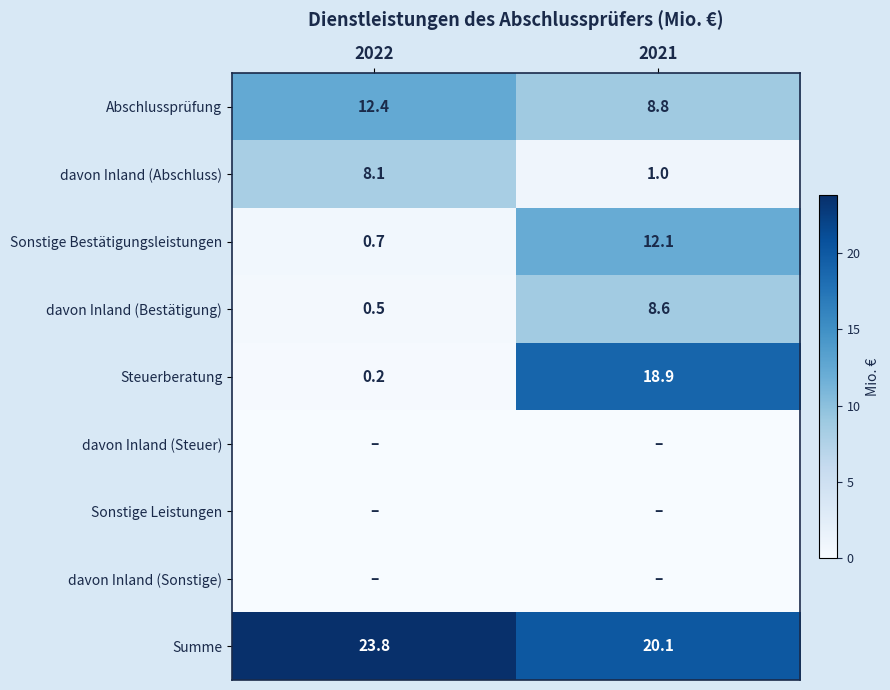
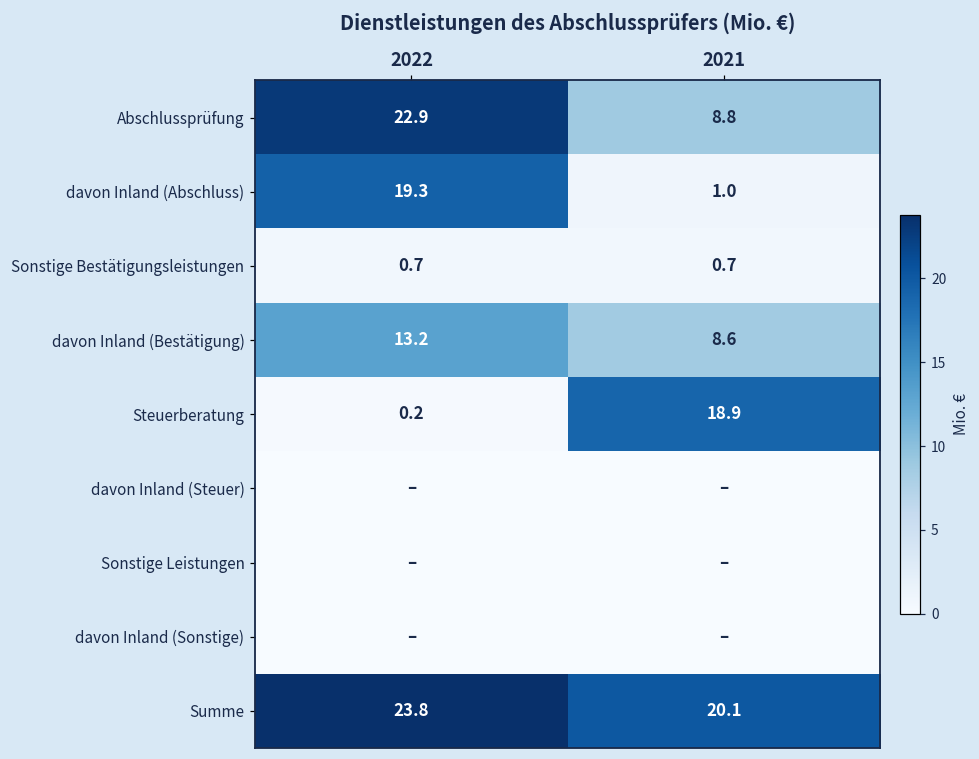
  {
    "Abschlussprüfung": {
-     "2022": 12.4,
+     "2022": 22.9,
      "2021": 8.8
    },
    "davon Inland (Abschluss)": {
-     "2022": 8.1,
+     "2022": 19.3,
      "2021": 1.0
    },
    "Sonstige Bestätigungsleistungen": {
      "2022": 0.7,
-     "2021": 12.1
+     "2021": 0.7
    },
    "davon Inland (Bestätigung)": {
-     "2022": 0.5,
+     "2022": 13.2,
      "2021": 8.6
    },
    "Steuerberatung": {
      "2022": 0.2,
      "2021": 18.9
    },
    "Summe": {
      "2022": 23.8,
      "2021": 20.1
    }
  }
